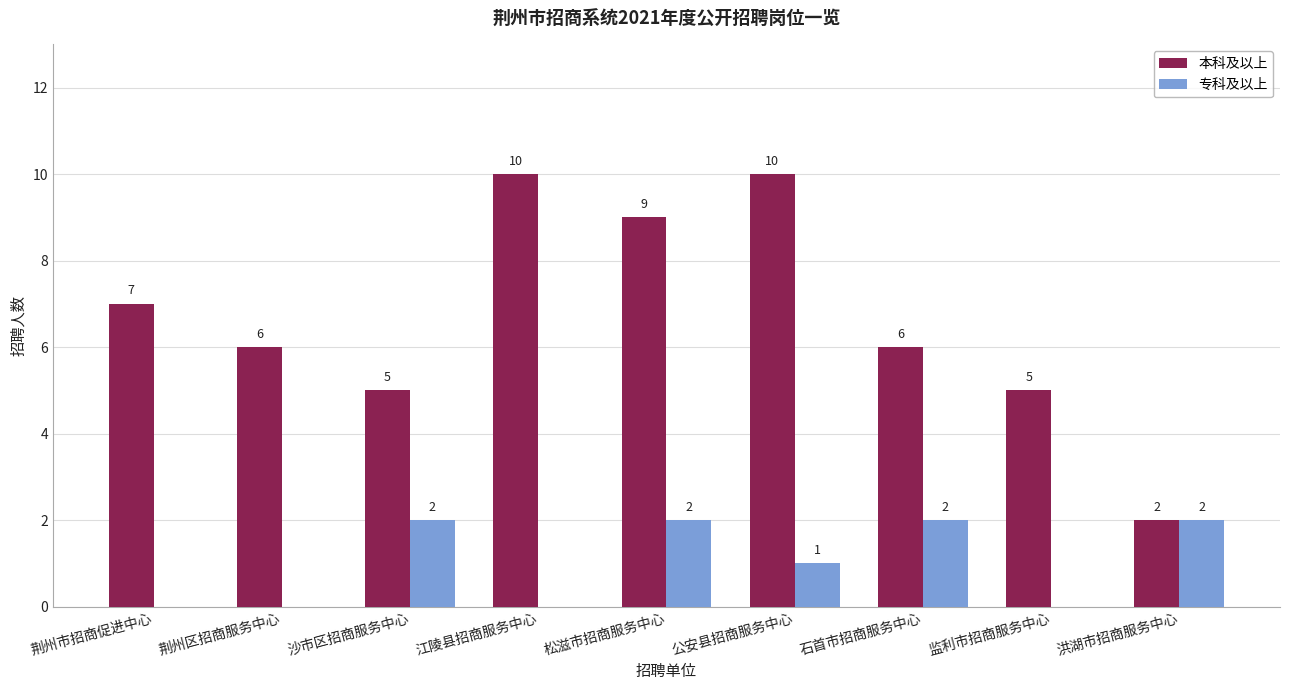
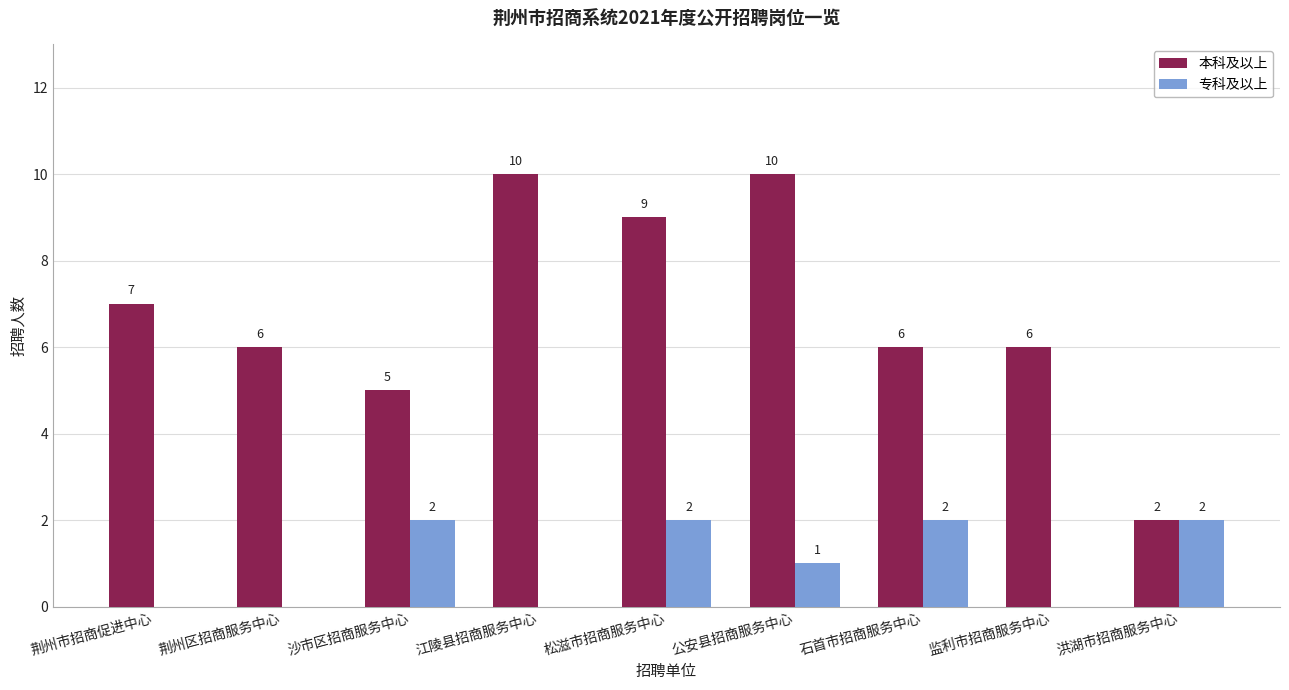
  {
    "本科及以上": {
      "荆州市招商促进中心": 7,
      "荆州区招商服务中心": 6,
      "沙市区招商服务中心": 5,
      "江陵县招商服务中心": 10,
      "松滋市招商服务中心": 9,
      "公安县招商服务中心": 10,
      "石首市招商服务中心": 6,
-     "监利市招商服务中心": 5,
+     "监利市招商服务中心": 6,
      "洪湖市招商服务中心": 2
    },
    "专科及以上": {
      "沙市区招商服务中心": 2,
      "松滋市招商服务中心": 2,
      "公安县招商服务中心": 1,
      "石首市招商服务中心": 2,
      "洪湖市招商服务中心": 2
    }
  }
